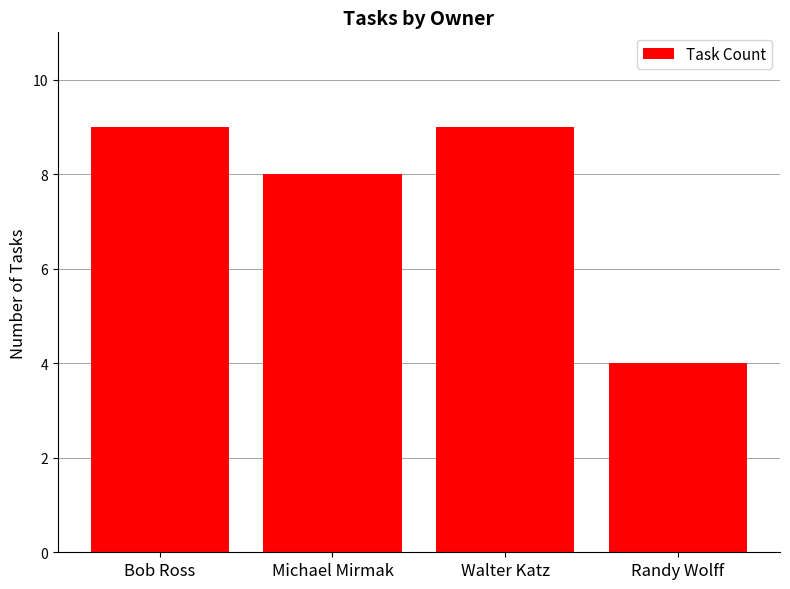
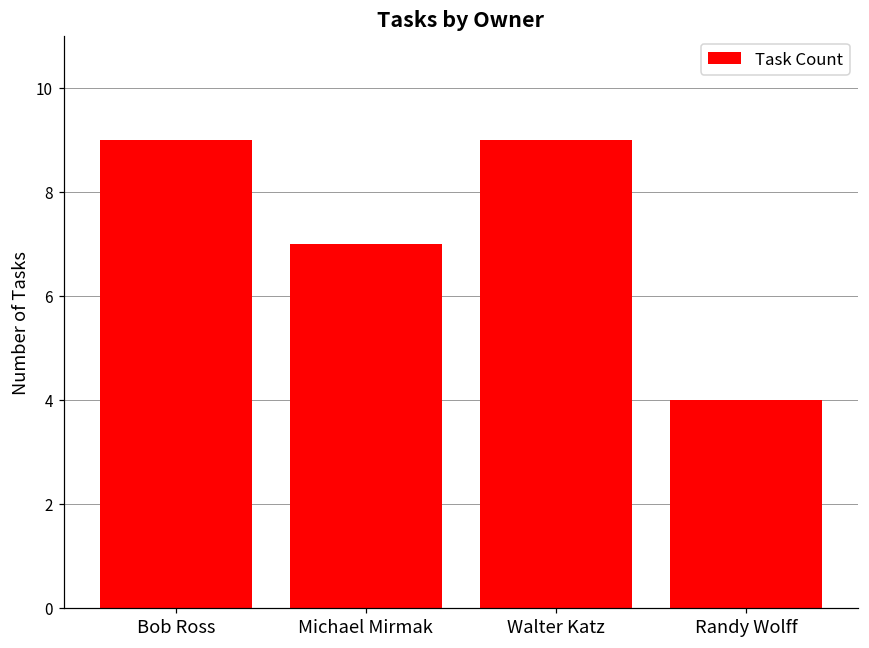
  {
    "Bob Ross": 9,
-   "Michael Mirmak": 8,
+   "Michael Mirmak": 7,
    "Walter Katz": 9,
    "Randy Wolff": 4
  }
